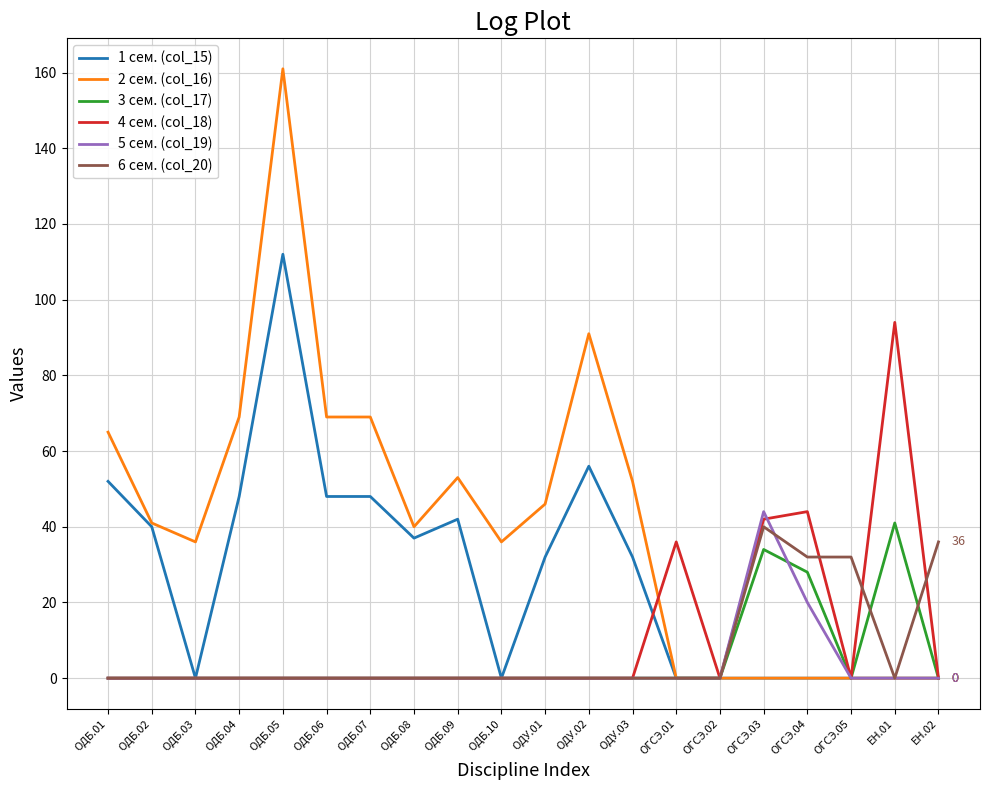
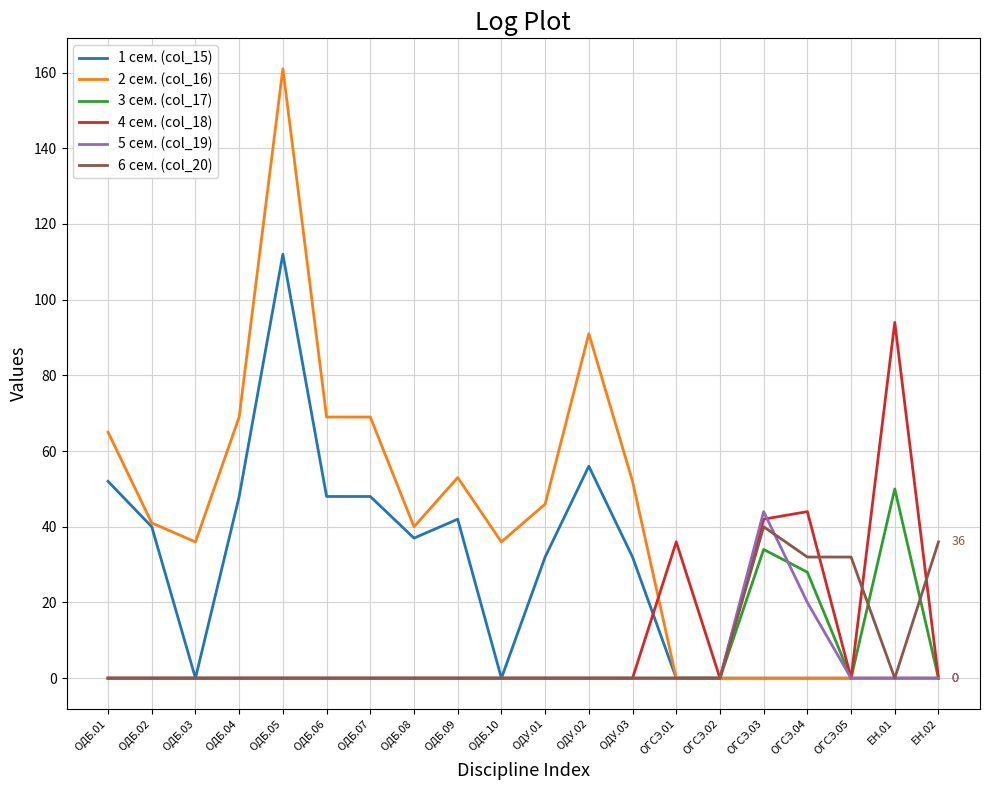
  {
    "1 сем. (col_15)": {
      "ОДБ.01": 52,
      "ОДБ.02": 40,
      "ОДБ.04": 48,
      "ОДБ.05": 112,
      "ОДБ.06": 48,
      "ОДБ.07": 48,
      "ОДБ.08": 37,
      "ОДБ.09": 42,
      "ОДУ.01": 32,
      "ОДУ.02": 56,
      "ОДУ.03": 32
    },
    "2 сем. (col_16)": {
      "ОДБ.01": 65,
      "ОДБ.02": 41,
      "ОДБ.03": 36,
      "ОДБ.04": 69,
      "ОДБ.05": 161,
      "ОДБ.06": 69,
      "ОДБ.07": 69,
      "ОДБ.08": 40,
      "ОДБ.09": 53,
      "ОДБ.10": 36,
      "ОДУ.01": 46,
      "ОДУ.02": 91,
      "ОДУ.03": 52
    },
    "3 сем. (col_17)": {
      "ОГСЭ.03": 34,
      "ОГСЭ.04": 28,
-     "ЕН.01": 41
+     "ЕН.01": 50
    },
    "4 сем. (col_18)": {
      "ОГСЭ.01": 36,
      "ОГСЭ.03": 42,
      "ОГСЭ.04": 44,
      "ЕН.01": 94
    },
    "5 сем. (col_19)": {
      "ОГСЭ.03": 44,
      "ОГСЭ.04": 20
    },
    "6 сем. (col_20)": {
      "ЕН.02": 36
    }
  }
